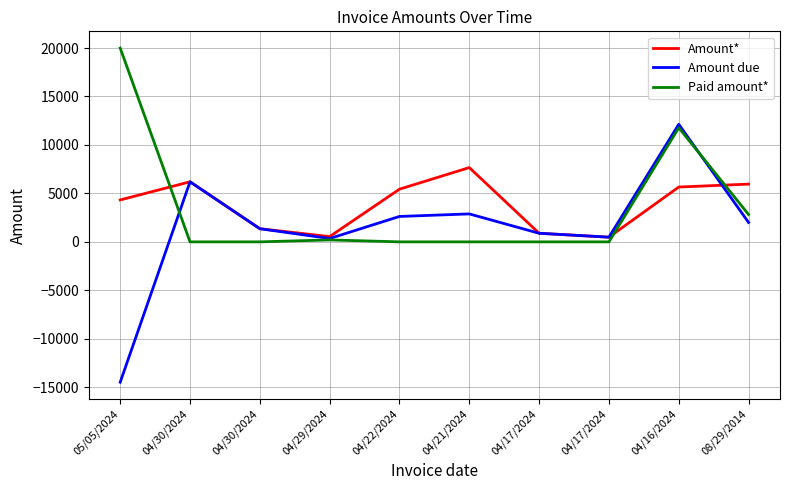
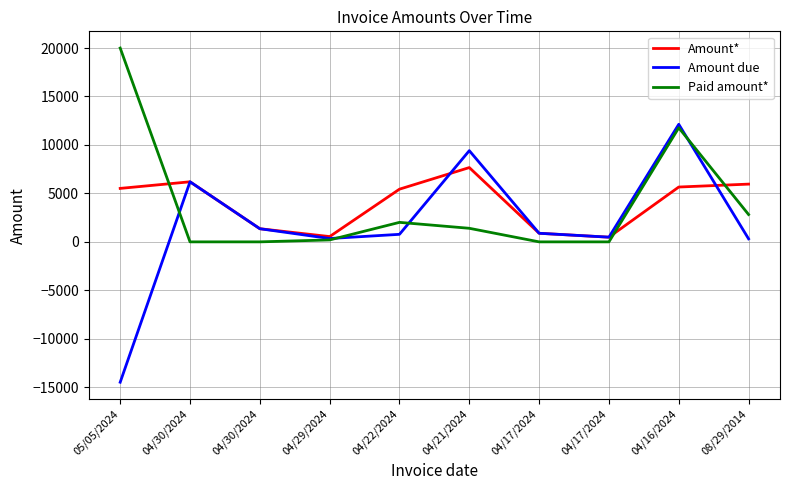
  {
    "Amount*": {
-     "05/05/2024": 4000,
+     "05/05/2024": 6000,
      "04/22/2024": 5000,
      "04/21/2024": 8000,
      "04/16/2024": 6000,
      "08/29/2014": 6000
    },
    "Amount due": {
      "05/05/2024": -14000,
-     "04/22/2024": 3000,
-     "04/21/2024": 3000,
+     "04/22/2024": 1000,
+     "04/21/2024": 9000,
      "04/16/2024": 12000,
-     "08/29/2014": 2000
+     "08/29/2014": 0
    },
    "Paid amount*": {
      "05/05/2024": 20000,
-     "04/22/2024": 0,
-     "04/21/2024": 0,
+     "04/22/2024": 2000,
+     "04/21/2024": 1000,
      "04/16/2024": 12000,
      "08/29/2014": 3000
    }
  }
